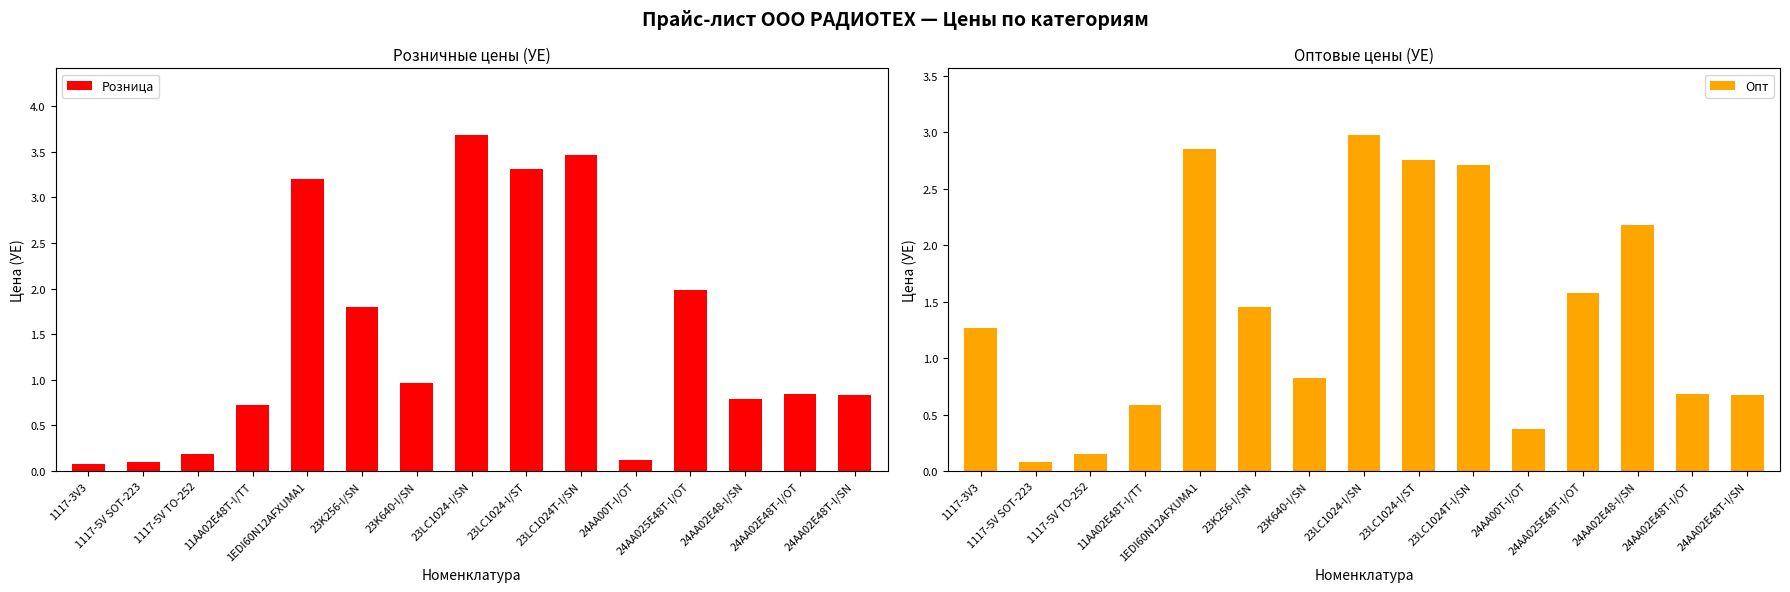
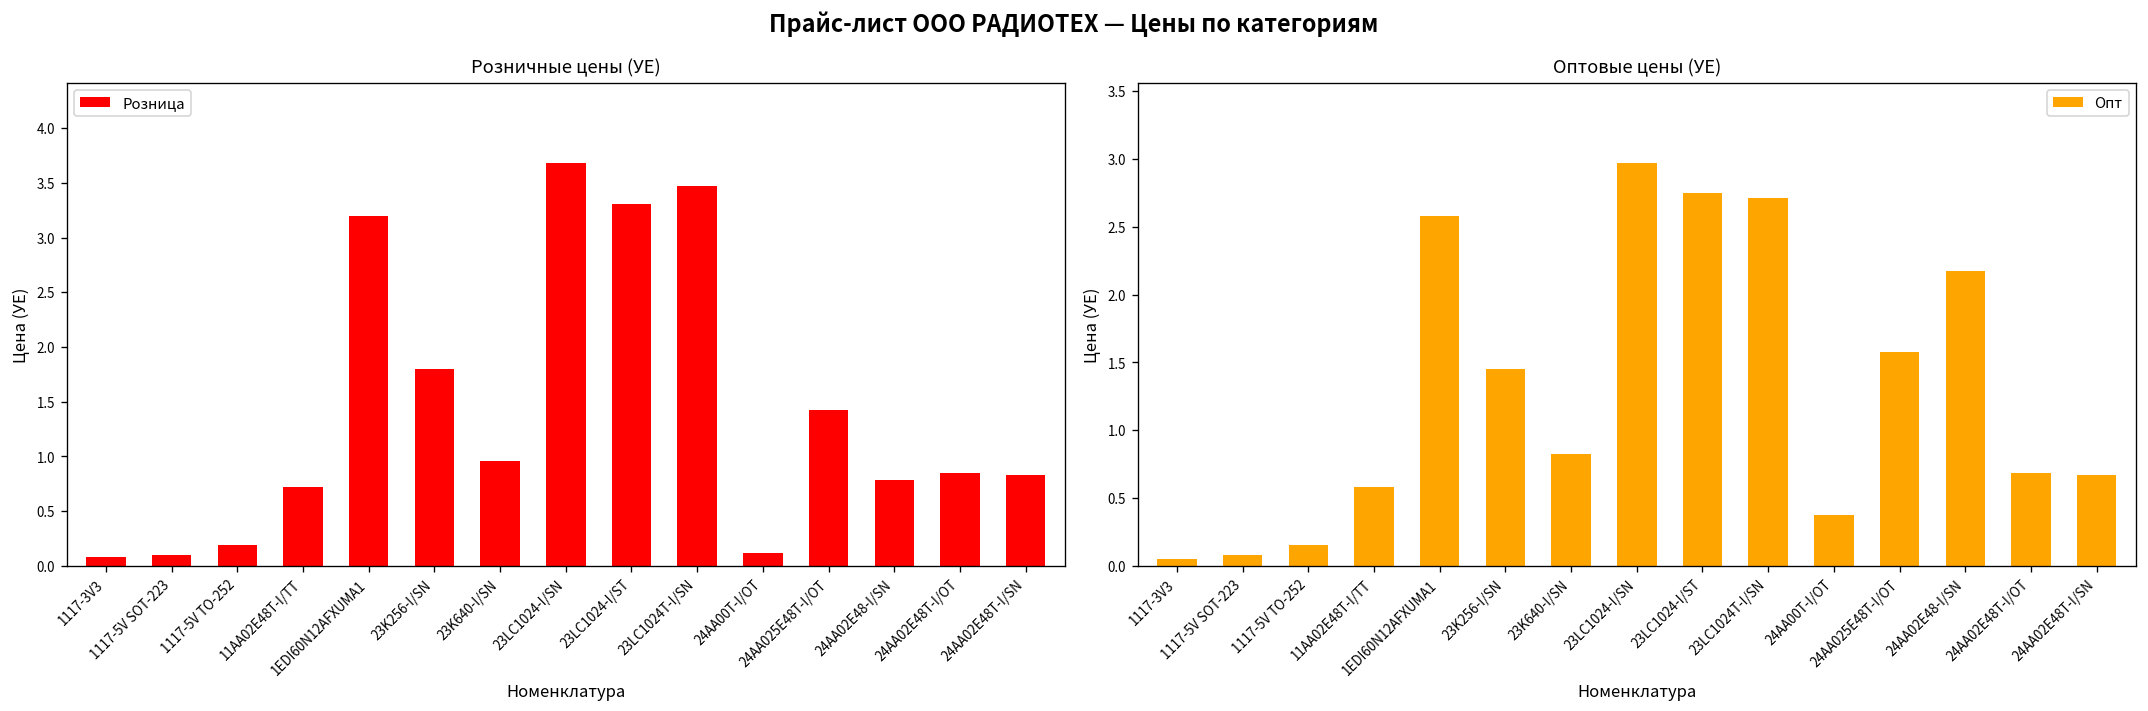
  {
    "Розничные цены (УЕ)": {
      "1117-3V3": 0.1,
      "1117-5V SOT-223": 0.1,
      "1117-5V TO-252": 0.2,
      "11AA02E48T-I/TT": 0.7,
      "1EDI60N12AFXUMA1": 3.2,
      "23K256-I/SN": 1.8,
      "23K640-I/SN": 1.0,
      "23LC1024-I/SN": 3.7,
      "23LC1024-I/ST": 3.3,
      "23LC1024T-I/SN": 3.5,
      "24AA00T-I/OT": 0.1,
-     "24AA025E48T-I/OT": 2.0,
+     "24AA025E48T-I/OT": 1.4,
      "24AA02E48-I/SN": 0.8,
      "24AA02E48T-I/OT": 0.8,
      "24AA02E48T-I/SN": 0.8
    },
    "Оптовые цены (УЕ)": {
-     "1117-3V3": 1.26,
+     "1117-3V3": 0.05,
      "1117-5V SOT-223": 0.08,
      "1117-5V TO-252": 0.15,
      "11AA02E48T-I/TT": 0.58,
-     "1EDI60N12AFXUMA1": 2.85,
+     "1EDI60N12AFXUMA1": 2.58,
      "23K256-I/SN": 1.45,
      "23K640-I/SN": 0.82,
      "23LC1024-I/SN": 2.97,
      "23LC1024-I/ST": 2.75,
      "23LC1024T-I/SN": 2.71,
      "24AA00T-I/OT": 0.37,
      "24AA025E48T-I/OT": 1.58,
      "24AA02E48-I/SN": 2.17,
      "24AA02E48T-I/OT": 0.68,
      "24AA02E48T-I/SN": 0.67
    }
  }
